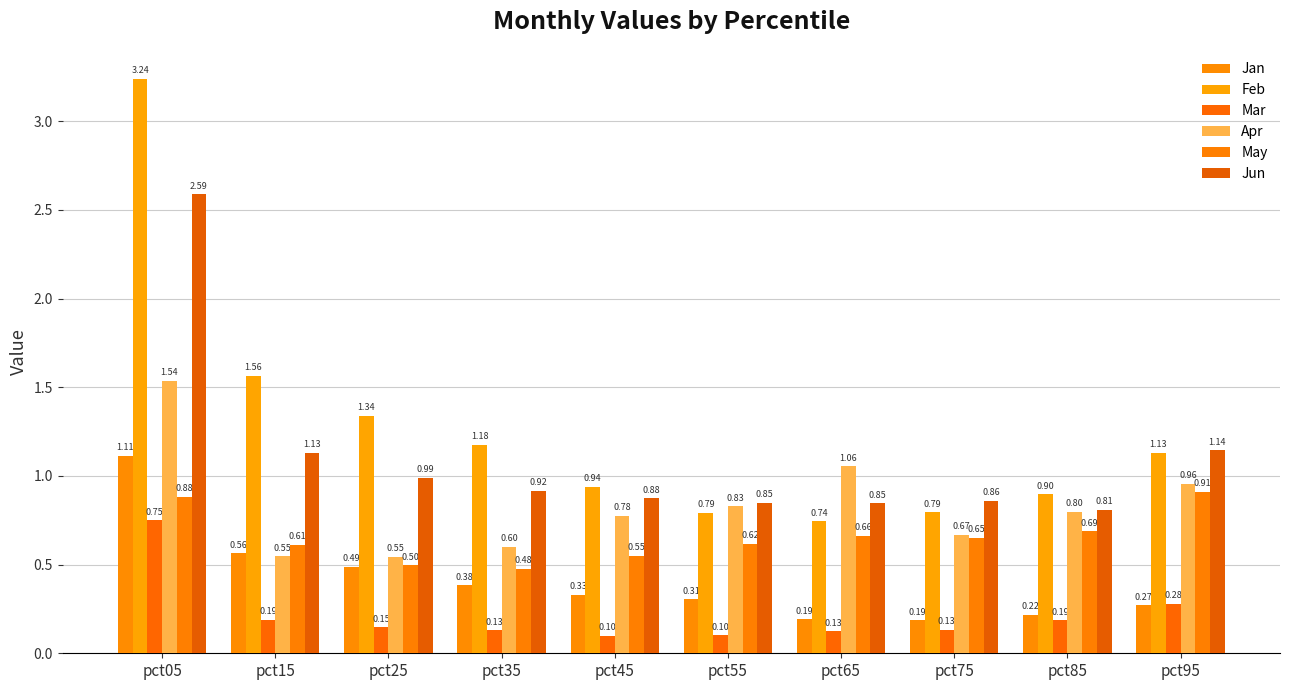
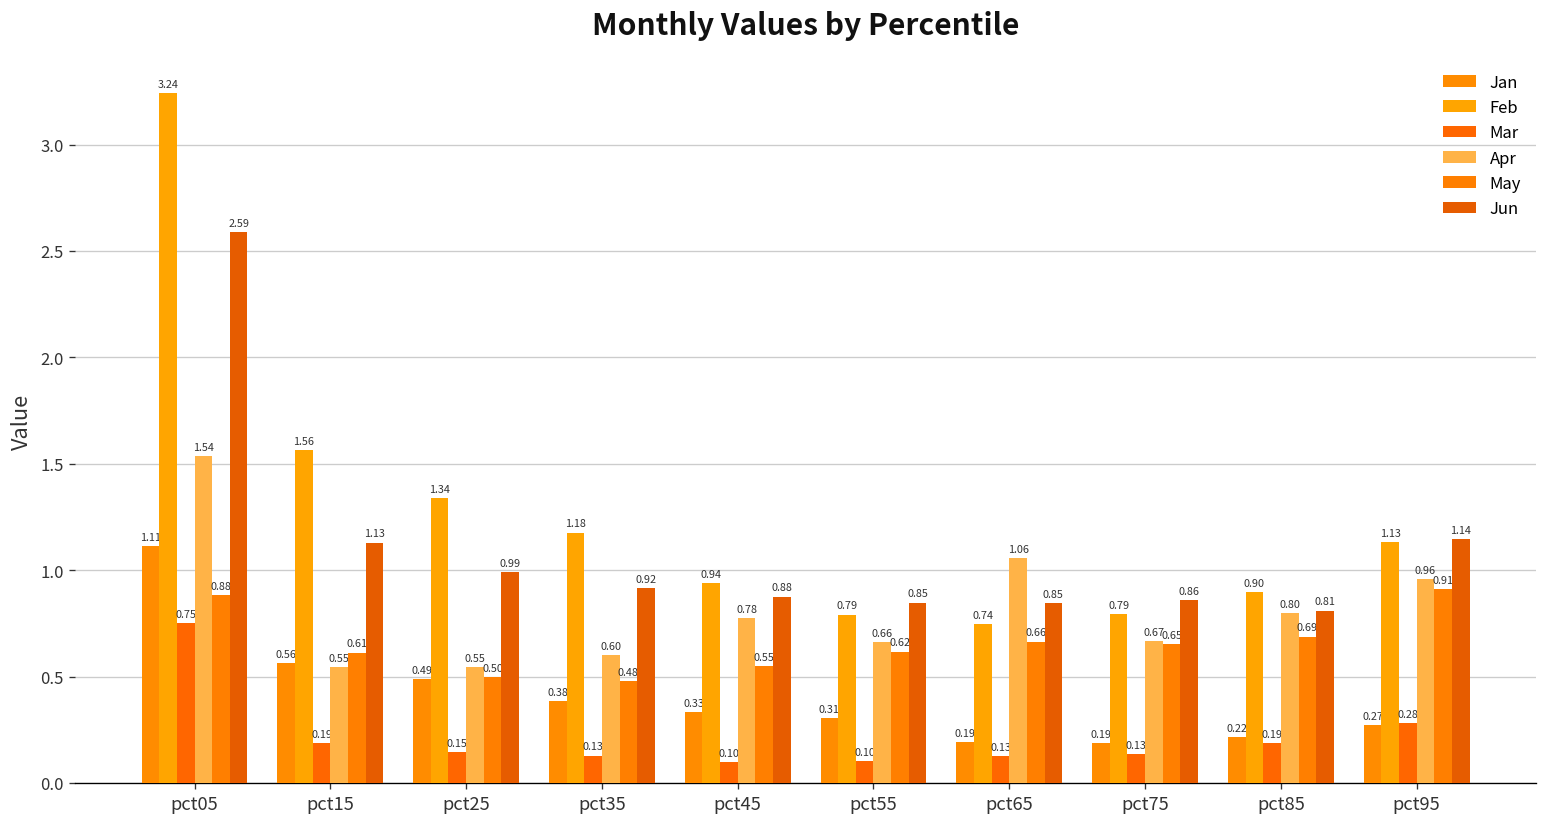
  {
    "Apr": {
      "pct05": 1.54,
      "pct15": 0.55,
      "pct25": 0.55,
      "pct35": 0.60,
      "pct45": 0.78,
-     "pct55": 0.83,
+     "pct55": 0.66,
      "pct65": 1.06,
      "pct75": 0.67,
      "pct85": 0.80,
      "pct95": 0.96
    }
  }
